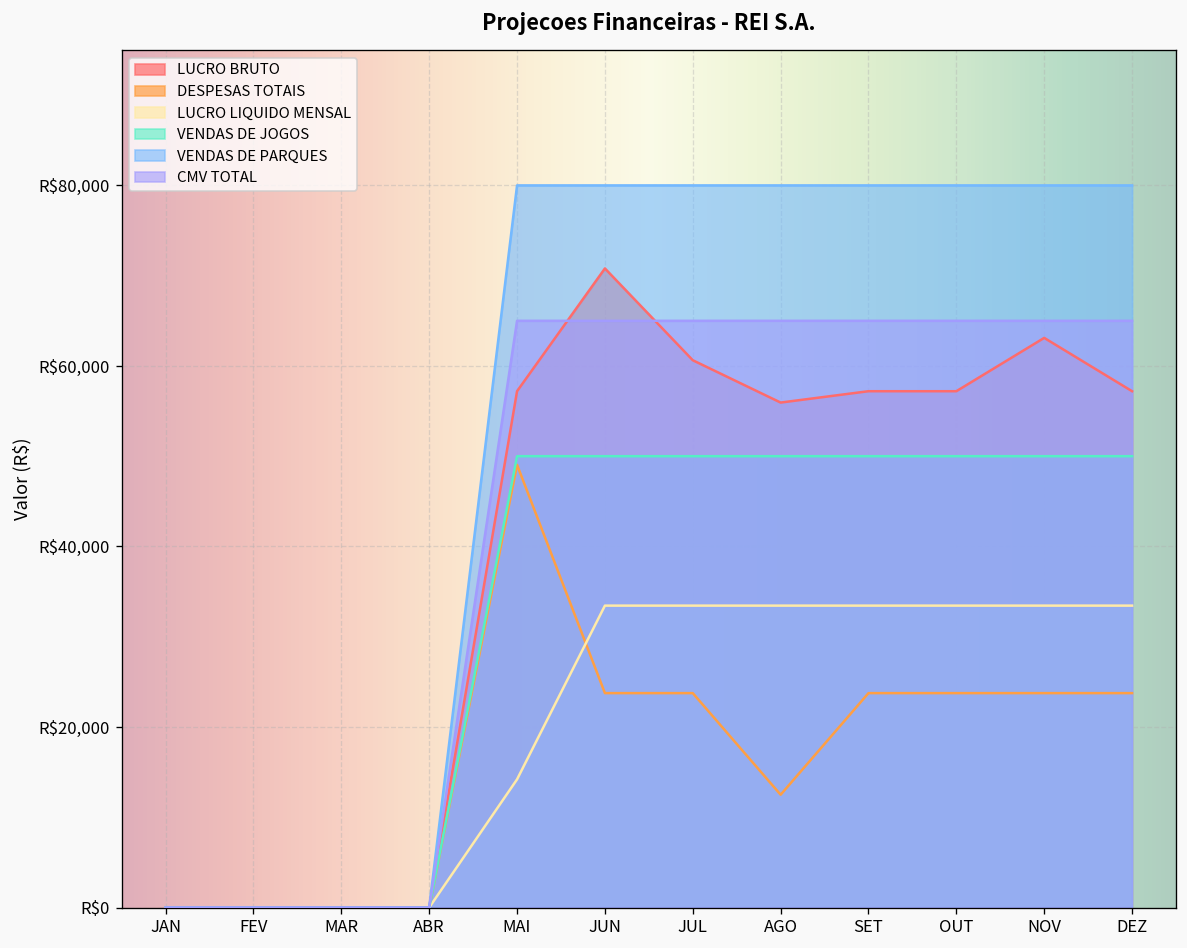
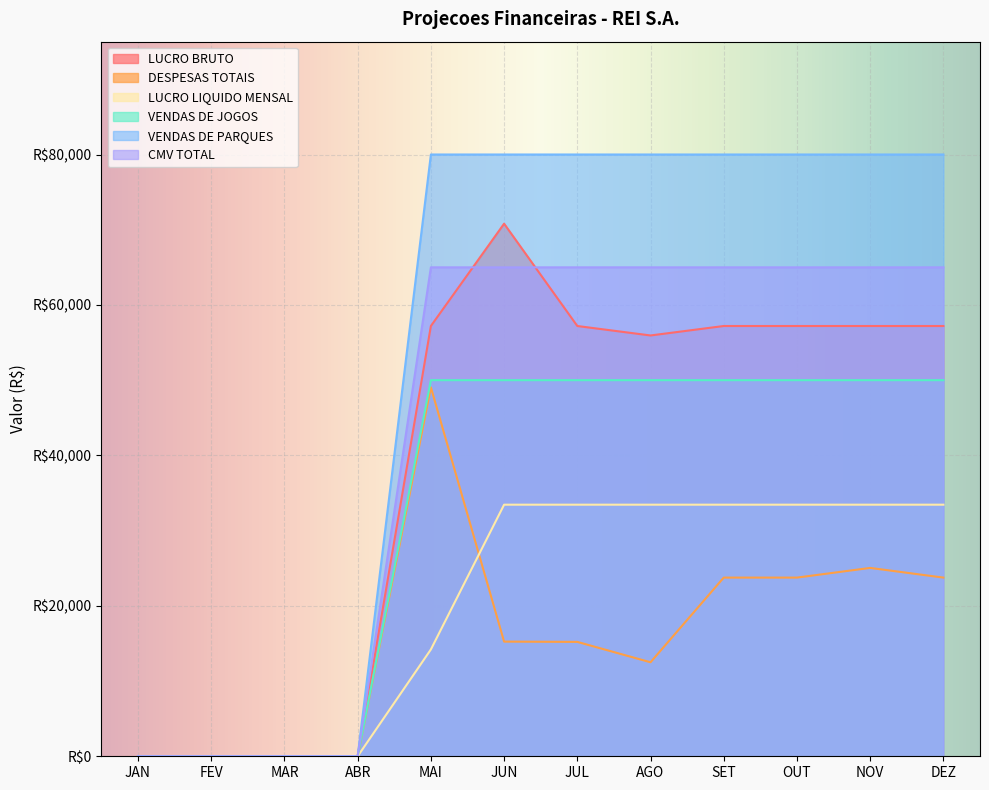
  {
    "LUCRO BRUTO": {
      "MAI": "R$57,000",
      "JUN": "R$71,000",
-     "JUL": "R$61,000",
+     "JUL": "R$57,000",
      "AGO": "R$56,000",
      "SET": "R$57,000",
      "OUT": "R$57,000",
-     "NOV": "R$63,000",
+     "NOV": "R$57,000",
      "DEZ": "R$57,000"
    },
    "DESPESAS TOTAIS": {
      "MAI": "R$49,000",
-     "JUN": "R$24,000",
-     "JUL": "R$24,000",
+     "JUN": "R$15,000",
+     "JUL": "R$15,000",
      "AGO": "R$12,000",
      "SET": "R$24,000",
      "OUT": "R$24,000",
-     "NOV": "R$24,000",
+     "NOV": "R$25,000",
      "DEZ": "R$24,000"
    },
    "LUCRO LIQUIDO MENSAL": {
      "MAI": "R$14,000",
      "JUN": "R$33,000",
      "JUL": "R$33,000",
      "AGO": "R$33,000",
      "SET": "R$33,000",
      "OUT": "R$33,000",
      "NOV": "R$33,000",
      "DEZ": "R$33,000"
    },
    "VENDAS DE JOGOS": {
      "MAI": "R$50,000",
      "JUN": "R$50,000",
      "JUL": "R$50,000",
      "AGO": "R$50,000",
      "SET": "R$50,000",
      "OUT": "R$50,000",
      "NOV": "R$50,000",
      "DEZ": "R$50,000"
    }
  }
